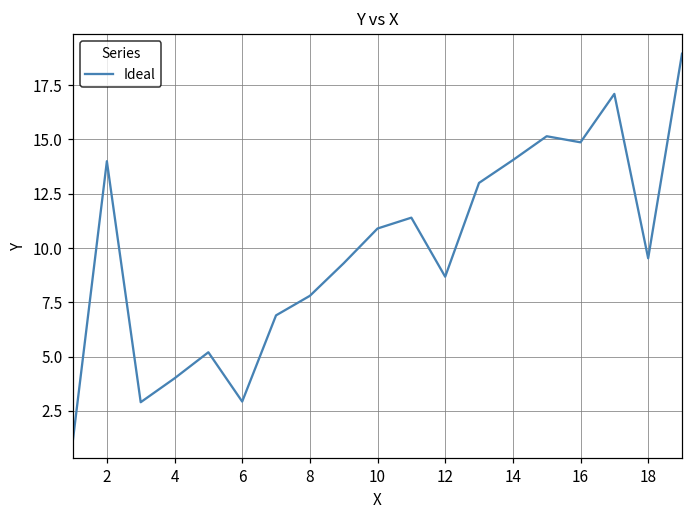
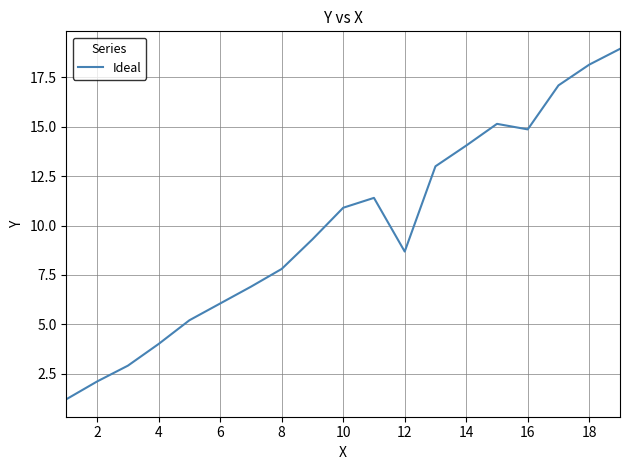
  {
-   "2": 14.0,
+   "2": 2.1,
    "4": 4.0,
-   "6": 2.9,
+   "6": 6.1,
    "8": 7.8,
    "10": 10.9,
    "12": 8.7,
    "14": 14.1,
    "16": 14.9,
-   "18": 9.5
+   "18": 18.2
  }
